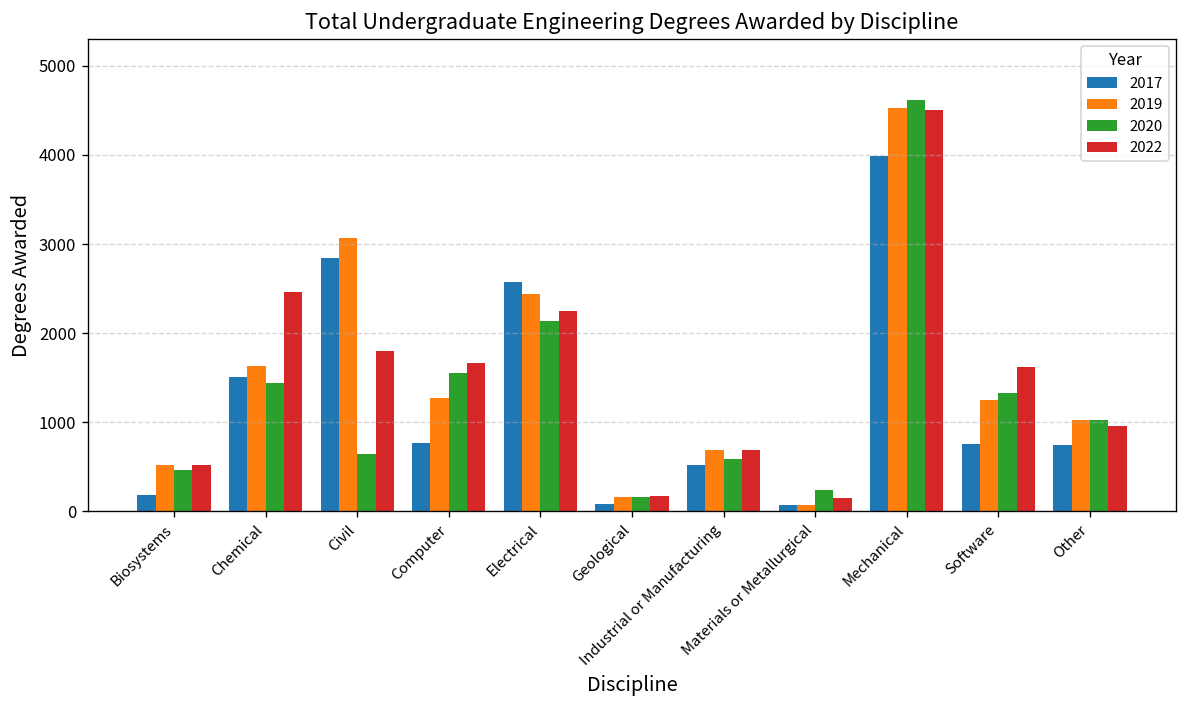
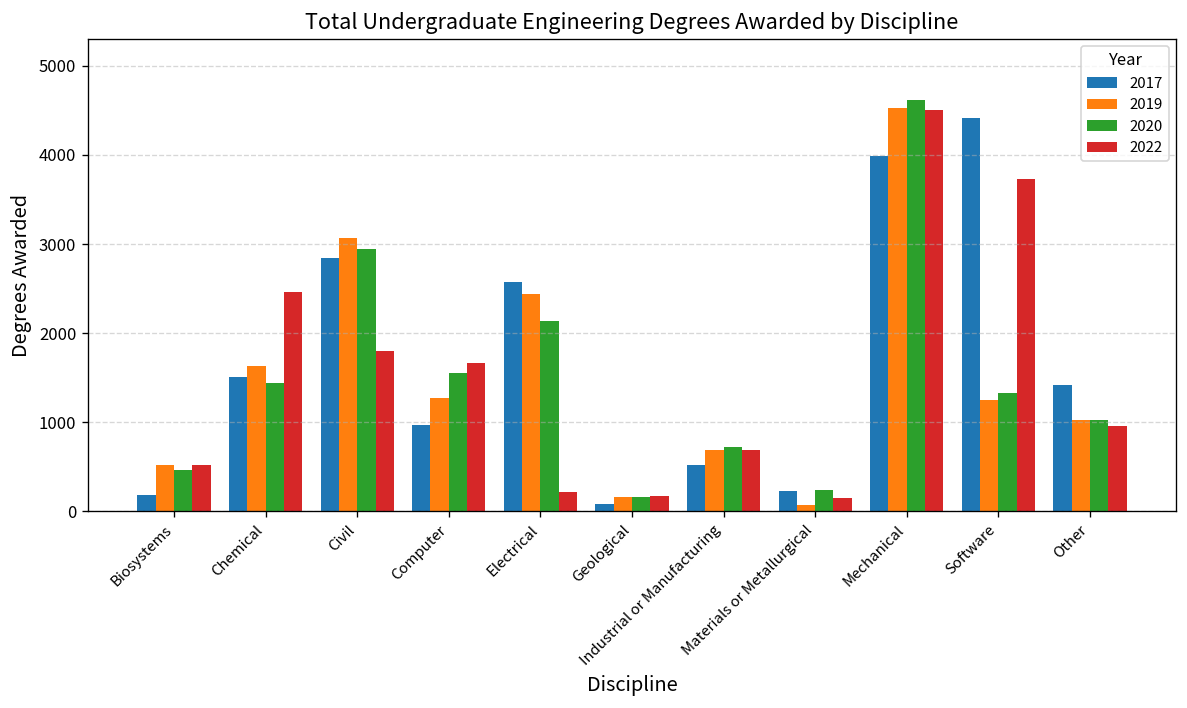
  {
    "2017": {
      "Biosystems": 200,
      "Chemical": 1500,
      "Civil": 2800,
-     "Computer": 800,
+     "Computer": 1000,
      "Electrical": 2600,
      "Geological": 100,
      "Industrial or Manufacturing": 500,
-     "Materials or Metallurgical": 100,
+     "Materials or Metallurgical": 200,
      "Mechanical": 4000,
-     "Software": 800,
-     "Other": 700
+     "Software": 4400,
+     "Other": 1400
    },
    "2019": {
      "Biosystems": 500,
      "Chemical": 1600,
      "Civil": 3100,
      "Computer": 1300,
      "Electrical": 2400,
      "Geological": 200,
      "Industrial or Manufacturing": 700,
      "Materials or Metallurgical": 100,
      "Mechanical": 4500,
      "Software": 1300,
      "Other": 1000
    },
    "2020": {
      "Biosystems": 500,
      "Chemical": 1400,
-     "Civil": 600,
+     "Civil": 2900,
      "Computer": 1600,
      "Electrical": 2100,
      "Geological": 200,
-     "Industrial or Manufacturing": 600,
+     "Industrial or Manufacturing": 700,
      "Materials or Metallurgical": 200,
      "Mechanical": 4600,
      "Software": 1300,
      "Other": 1000
    },
    "2022": {
      "Biosystems": 500,
      "Chemical": 2500,
      "Civil": 1800,
      "Computer": 1700,
-     "Electrical": 2200,
+     "Electrical": 200,
      "Geological": 200,
      "Industrial or Manufacturing": 700,
      "Materials or Metallurgical": 200,
      "Mechanical": 4500,
-     "Software": 1600,
+     "Software": 3700,
      "Other": 1000
    }
  }
